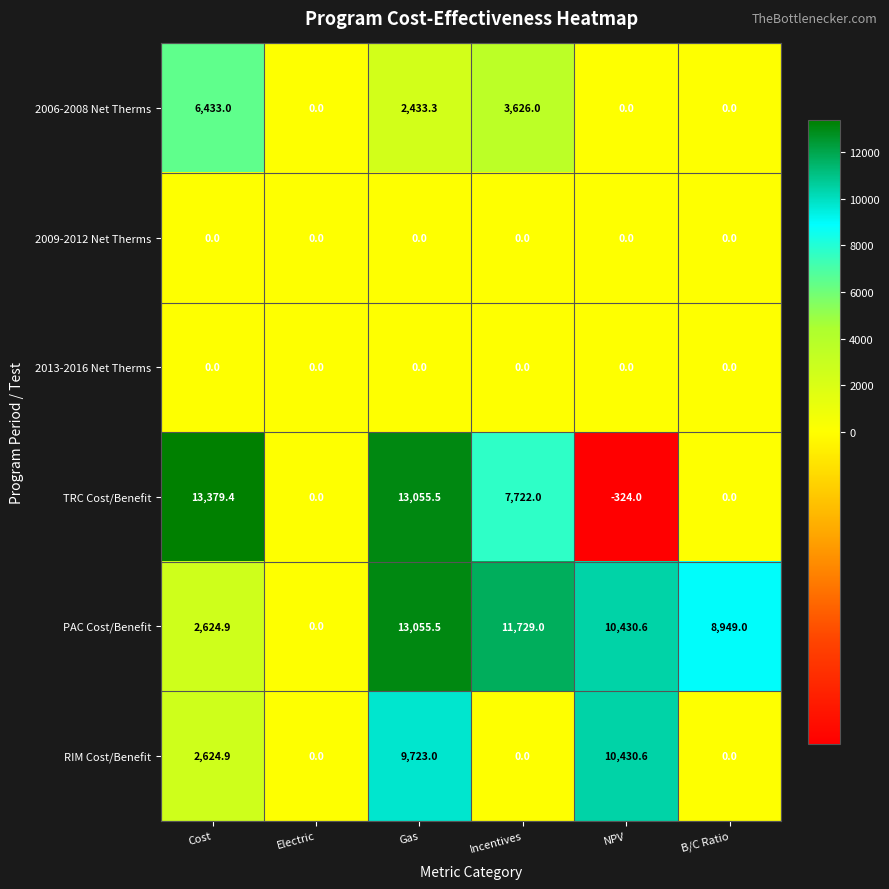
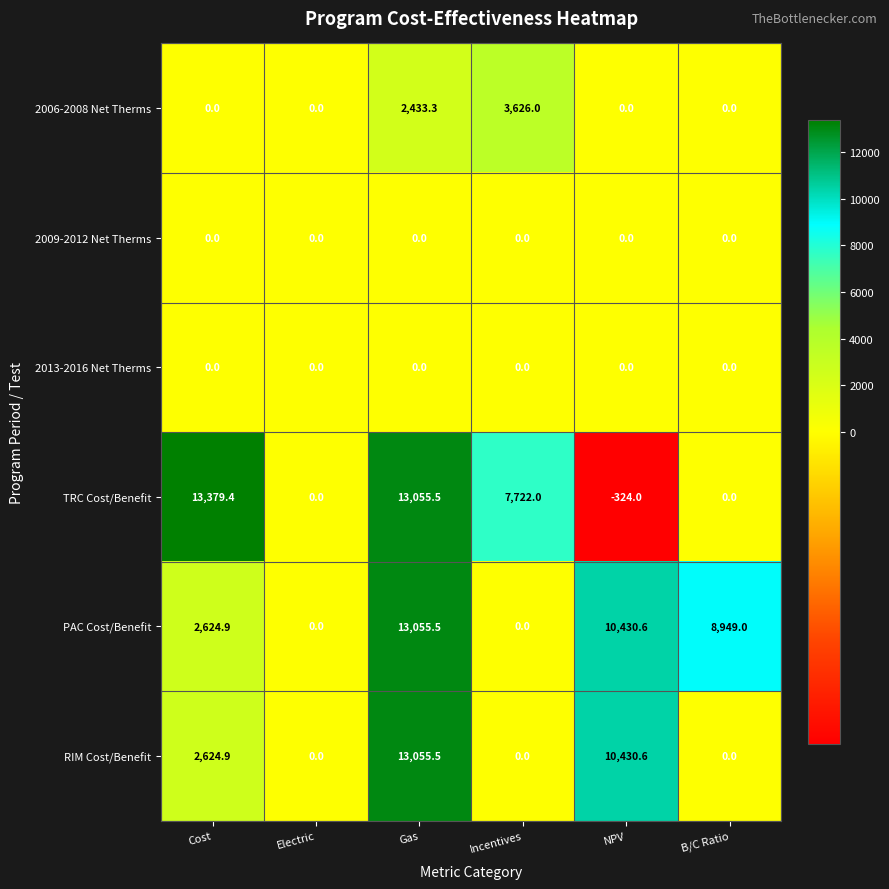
  {
    "2006-2008 Net Therms": {
-     "Cost": "6,433.0",
+     "Cost": "0.0",
      "Electric": "0.0",
      "Gas": "2,433.3",
      "Incentives": "3,626.0",
      "NPV": "0.0",
      "B/C Ratio": "0.0"
    },
    "2009-2012 Net Therms": {
      "Cost": "0.0",
      "Electric": "0.0",
      "Gas": "0.0",
      "Incentives": "0.0",
      "NPV": "0.0",
      "B/C Ratio": "0.0"
    },
    "2013-2016 Net Therms": {
      "Cost": "0.0",
      "Electric": "0.0",
      "Gas": "0.0",
      "Incentives": "0.0",
      "NPV": "0.0",
      "B/C Ratio": "0.0"
    },
    "TRC Cost/Benefit": {
      "Cost": "13,379.4",
      "Electric": "0.0",
      "Gas": "13,055.5",
      "Incentives": "7,722.0",
      "NPV": "-324.0",
      "B/C Ratio": "0.0"
    },
    "PAC Cost/Benefit": {
      "Cost": "2,624.9",
      "Electric": "0.0",
      "Gas": "13,055.5",
-     "Incentives": "11,729.0",
+     "Incentives": "0.0",
      "NPV": "10,430.6",
      "B/C Ratio": "8,949.0"
    },
    "RIM Cost/Benefit": {
      "Cost": "2,624.9",
      "Electric": "0.0",
-     "Gas": "9,723.0",
+     "Gas": "13,055.5",
      "Incentives": "0.0",
      "NPV": "10,430.6",
      "B/C Ratio": "0.0"
    }
  }
